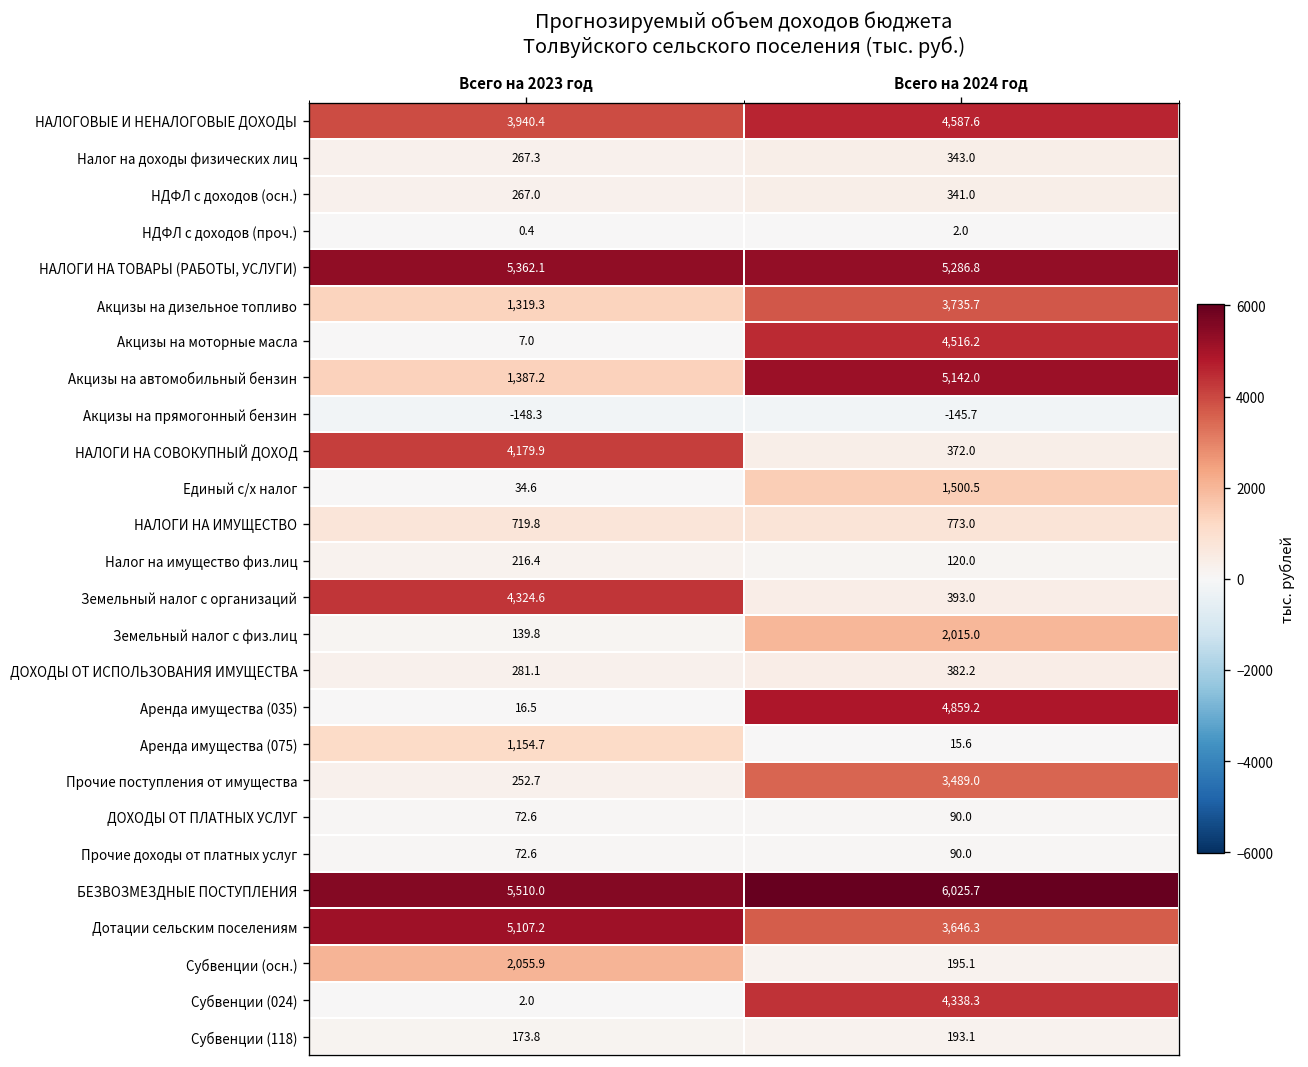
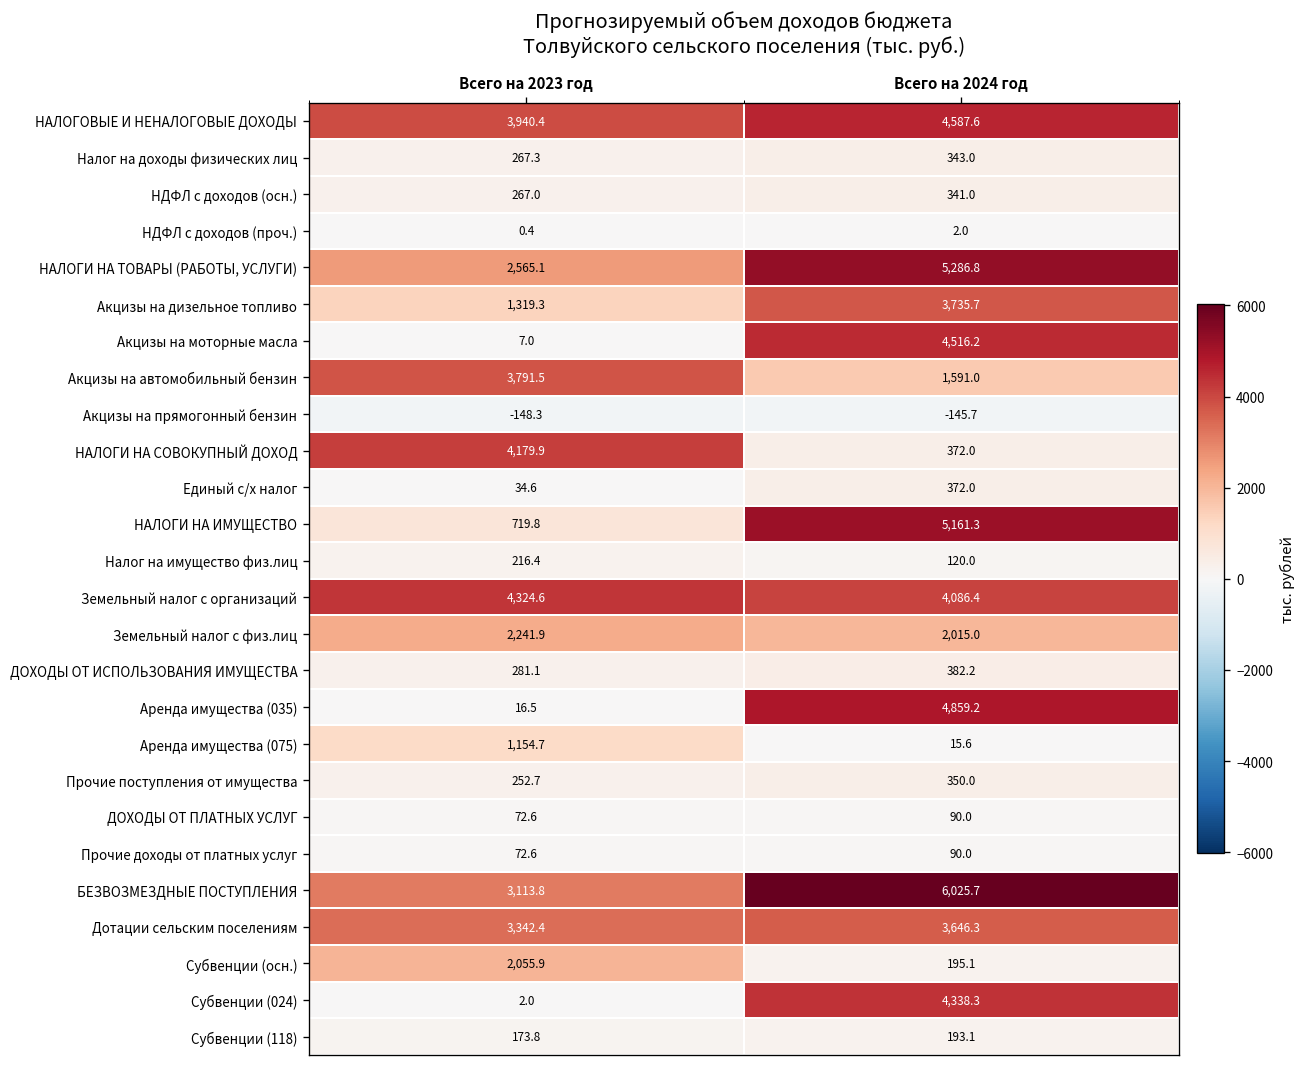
  {
    "НАЛОГОВЫЕ И НЕНАЛОГОВЫЕ ДОХОДЫ": {
      "Всего на 2023 год": "3,940.4",
      "Всего на 2024 год": "4,587.6"
    },
    "Налог на доходы физических лиц": {
      "Всего на 2023 год": "267.3",
      "Всего на 2024 год": "343.0"
    },
    "НДФЛ с доходов (осн.)": {
      "Всего на 2023 год": "267.0",
      "Всего на 2024 год": "341.0"
    },
    "НДФЛ с доходов (проч.)": {
      "Всего на 2023 год": "0.4",
      "Всего на 2024 год": "2.0"
    },
    "НАЛОГИ НА ТОВАРЫ (РАБОТЫ, УСЛУГИ)": {
-     "Всего на 2023 год": "5,362.1",
+     "Всего на 2023 год": "2,565.1",
      "Всего на 2024 год": "5,286.8"
    },
    "Акцизы на дизельное топливо": {
      "Всего на 2023 год": "1,319.3",
      "Всего на 2024 год": "3,735.7"
    },
    "Акцизы на моторные масла": {
      "Всего на 2023 год": "7.0",
      "Всего на 2024 год": "4,516.2"
    },
    "Акцизы на автомобильный бензин": {
-     "Всего на 2023 год": "1,387.2",
-     "Всего на 2024 год": "5,142.0"
+     "Всего на 2023 год": "3,791.5",
+     "Всего на 2024 год": "1,591.0"
    },
    "Акцизы на прямогонный бензин": {
      "Всего на 2023 год": "-148.3",
      "Всего на 2024 год": "-145.7"
    },
    "НАЛОГИ НА СОВОКУПНЫЙ ДОХОД": {
      "Всего на 2023 год": "4,179.9",
      "Всего на 2024 год": "372.0"
    },
    "Единый с/х налог": {
      "Всего на 2023 год": "34.6",
-     "Всего на 2024 год": "1,500.5"
+     "Всего на 2024 год": "372.0"
    },
    "НАЛОГИ НА ИМУЩЕСТВО": {
      "Всего на 2023 год": "719.8",
-     "Всего на 2024 год": "773.0"
+     "Всего на 2024 год": "5,161.3"
    },
    "Налог на имущество физ.лиц": {
      "Всего на 2023 год": "216.4",
      "Всего на 2024 год": "120.0"
    },
    "Земельный налог с организаций": {
      "Всего на 2023 год": "4,324.6",
-     "Всего на 2024 год": "393.0"
+     "Всего на 2024 год": "4,086.4"
    },
    "Земельный налог с физ.лиц": {
-     "Всего на 2023 год": "139.8",
+     "Всего на 2023 год": "2,241.9",
      "Всего на 2024 год": "2,015.0"
    },
    "ДОХОДЫ ОТ ИСПОЛЬЗОВАНИЯ ИМУЩЕСТВА": {
      "Всего на 2023 год": "281.1",
      "Всего на 2024 год": "382.2"
    },
    "Аренда имущества (035)": {
      "Всего на 2023 год": "16.5",
      "Всего на 2024 год": "4,859.2"
    },
    "Аренда имущества (075)": {
      "Всего на 2023 год": "1,154.7",
      "Всего на 2024 год": "15.6"
    },
    "Прочие поступления от имущества": {
      "Всего на 2023 год": "252.7",
-     "Всего на 2024 год": "3,489.0"
+     "Всего на 2024 год": "350.0"
    },
    "ДОХОДЫ ОТ ПЛАТНЫХ УСЛУГ": {
      "Всего на 2023 год": "72.6",
      "Всего на 2024 год": "90.0"
    },
    "Прочие доходы от платных услуг": {
      "Всего на 2023 год": "72.6",
      "Всего на 2024 год": "90.0"
    },
    "БЕЗВОЗМЕЗДНЫЕ ПОСТУПЛЕНИЯ": {
-     "Всего на 2023 год": "5,510.0",
+     "Всего на 2023 год": "3,113.8",
      "Всего на 2024 год": "6,025.7"
    },
    "Дотации сельским поселениям": {
-     "Всего на 2023 год": "5,107.2",
+     "Всего на 2023 год": "3,342.4",
      "Всего на 2024 год": "3,646.3"
    },
    "Субвенции (осн.)": {
      "Всего на 2023 год": "2,055.9",
      "Всего на 2024 год": "195.1"
    },
    "Субвенции (024)": {
      "Всего на 2023 год": "2.0",
      "Всего на 2024 год": "4,338.3"
    },
    "Субвенции (118)": {
      "Всего на 2023 год": "173.8",
      "Всего на 2024 год": "193.1"
    }
  }
